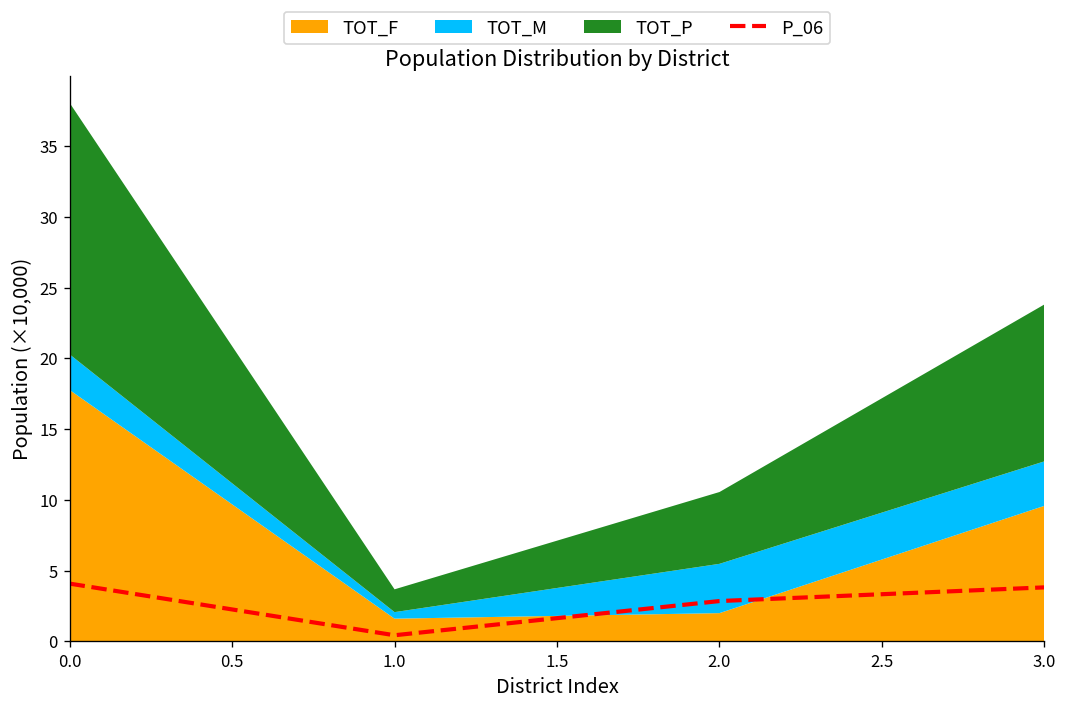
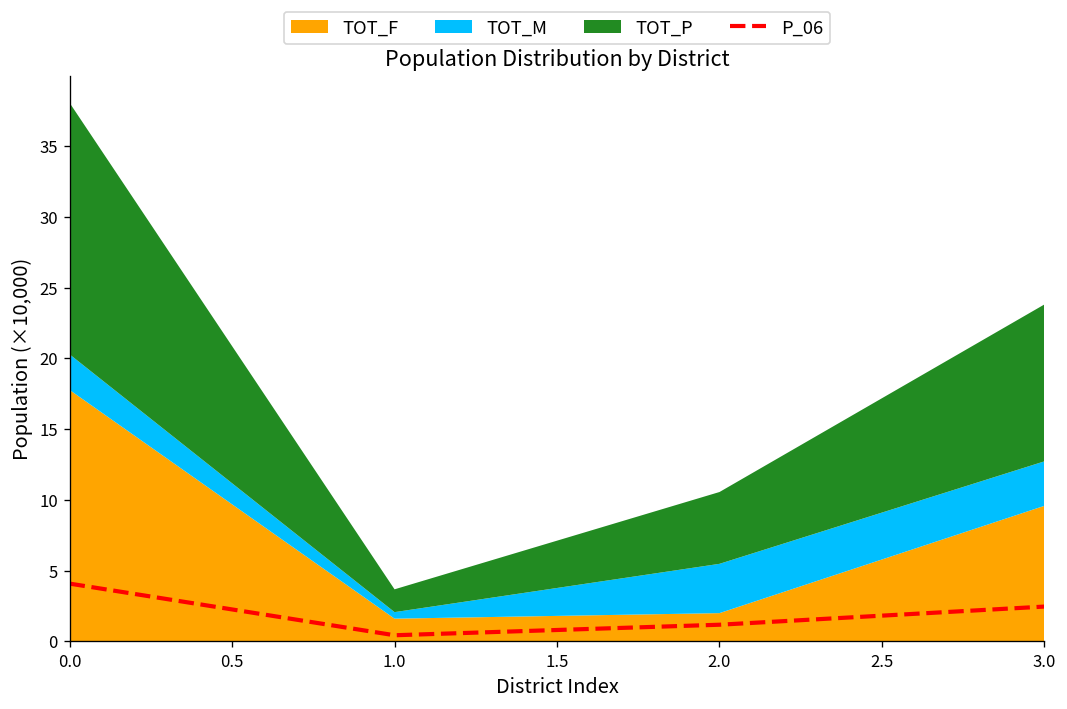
  {
    "P_06": {
      "0.0": 4.1,
      "1.0": 0.4,
-     "2.0": 2.9,
-     "3.0": 3.8
+     "2.0": 1.2,
+     "3.0": 2.5
    },
    "TOT_P": {
      "0.0": 17.8,
      "1.0": 1.6,
      "2.0": 5.1,
      "3.0": 11.1
    }
  }
